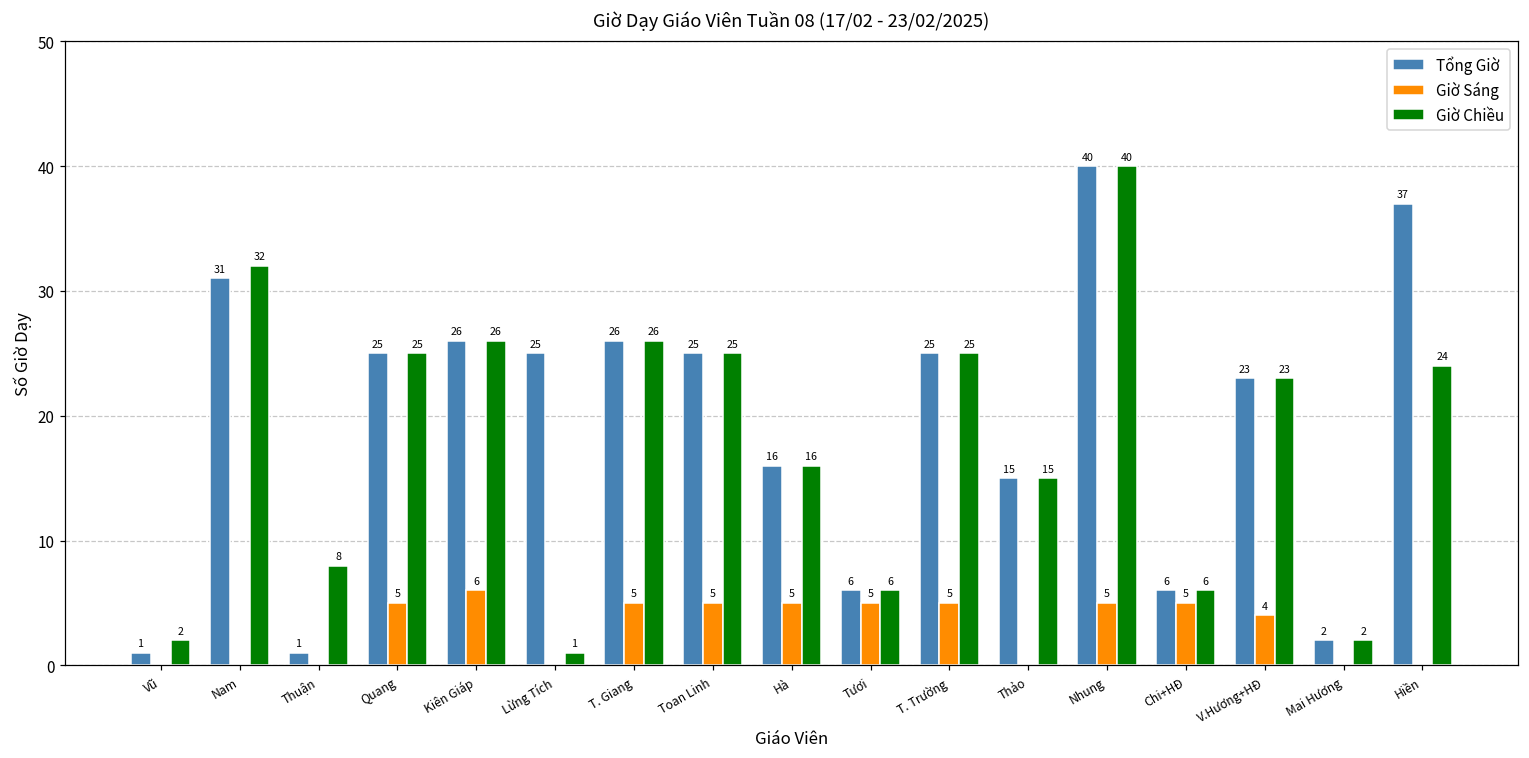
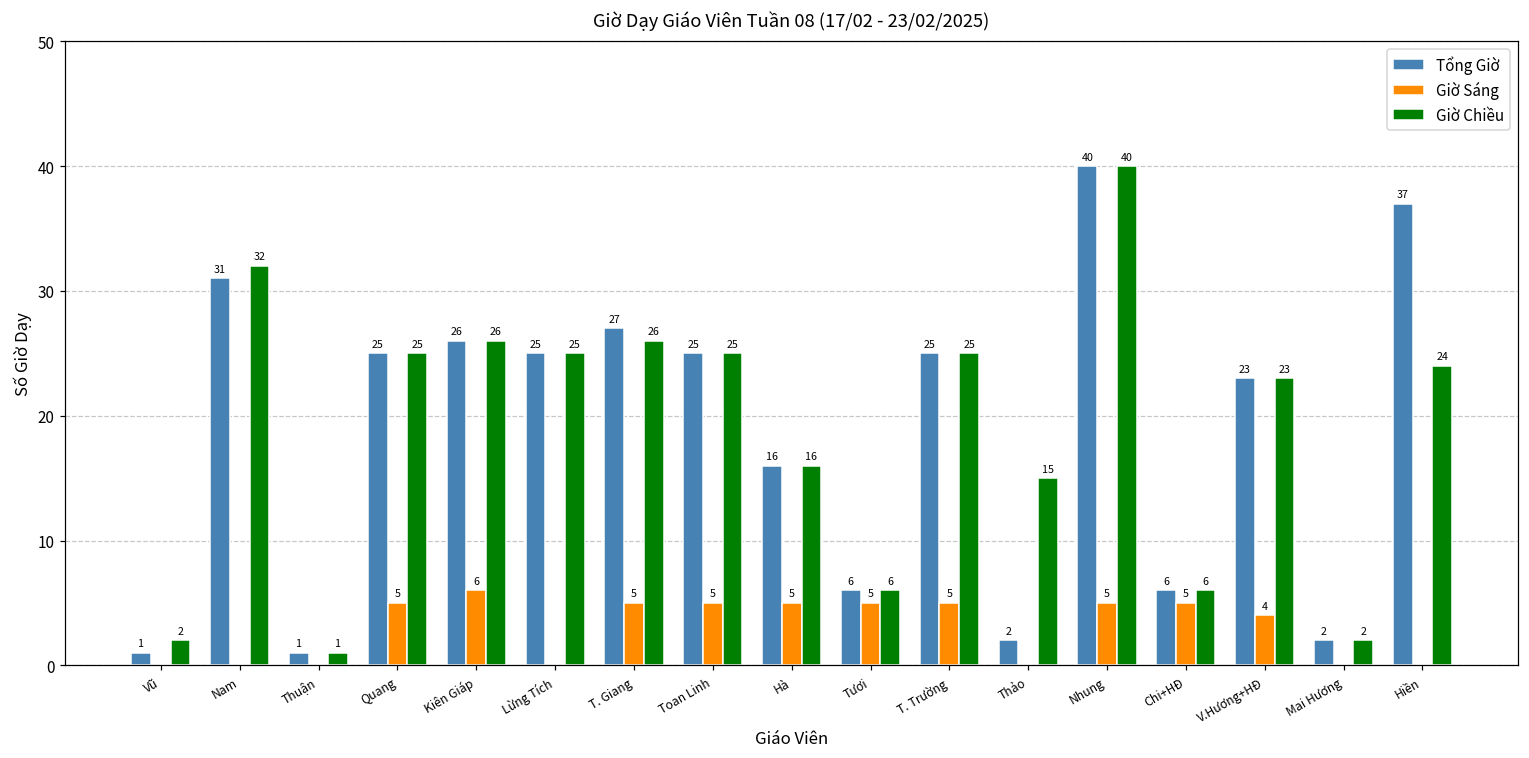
  {
    "Tổng Giờ": {
      "Vũ": 1,
      "Nam": 31,
      "Thuận": 1,
      "Quang": 25,
      "Kiên Giáp": 26,
      "Lừng Tích": 25,
-     "T. Giang": 26,
+     "T. Giang": 27,
      "Toan Linh": 25,
      "Hà": 16,
      "Tươi": 6,
      "T. Trường": 25,
-     "Thảo": 15,
+     "Thảo": 2,
      "Nhung": 40,
      "Chi+HĐ": 6,
      "V.Hương+HĐ": 23,
      "Mai Hương": 2,
      "Hiền": 37
    },
    "Giờ Sáng": {
      "Quang": 5,
      "Kiên Giáp": 6,
      "T. Giang": 5,
      "Toan Linh": 5,
      "Hà": 5,
      "Tươi": 5,
      "T. Trường": 5,
      "Nhung": 5,
      "Chi+HĐ": 5,
      "V.Hương+HĐ": 4
    },
    "Giờ Chiều": {
      "Vũ": 2,
      "Nam": 32,
-     "Thuận": 8,
+     "Thuận": 1,
      "Quang": 25,
      "Kiên Giáp": 26,
-     "Lừng Tích": 1,
+     "Lừng Tích": 25,
      "T. Giang": 26,
      "Toan Linh": 25,
      "Hà": 16,
      "Tươi": 6,
      "T. Trường": 25,
      "Thảo": 15,
      "Nhung": 40,
      "Chi+HĐ": 6,
      "V.Hương+HĐ": 23,
      "Mai Hương": 2,
      "Hiền": 24
    }
  }
